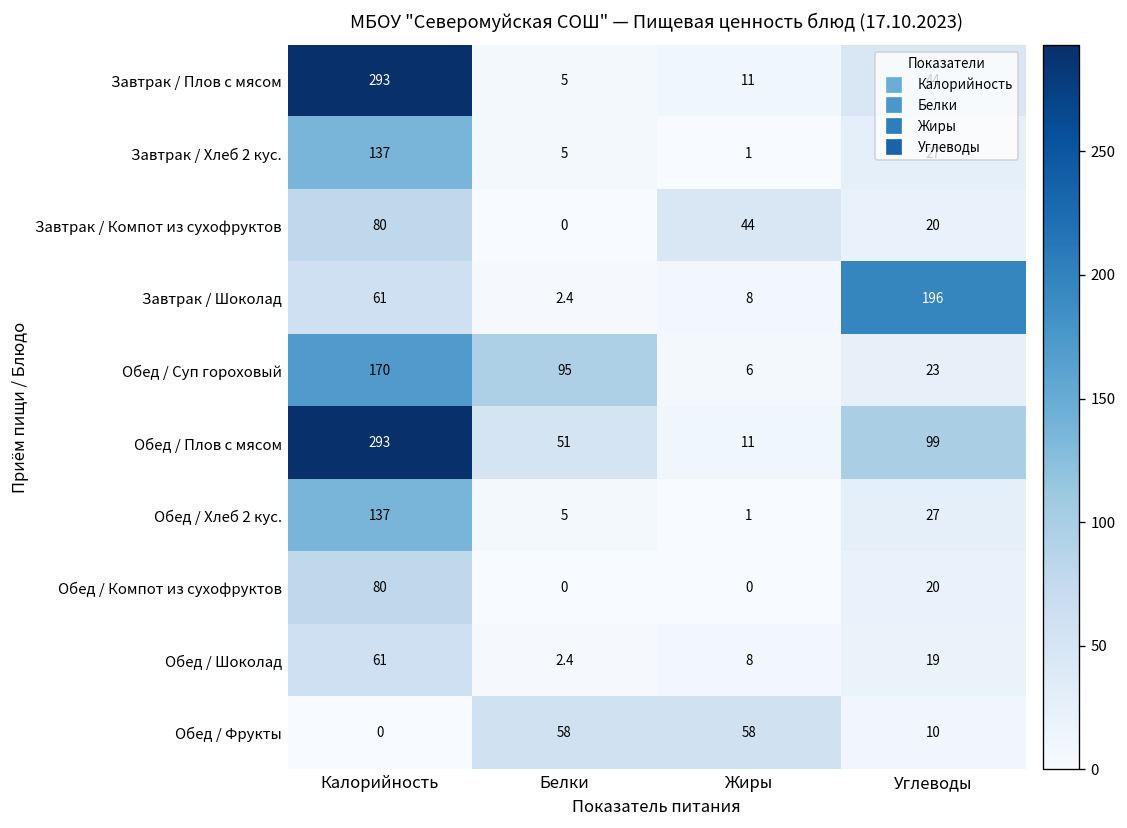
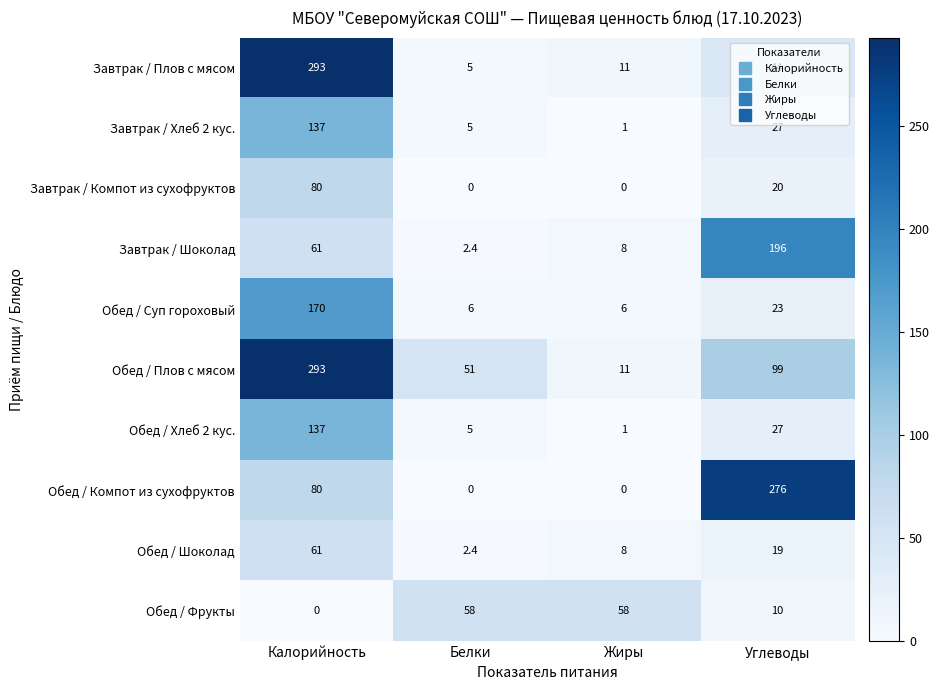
  {
    "Завтрак / Плов с мясом": {
      "Калорийность": 293,
      "Белки": 5,
      "Жиры": 11
    },
    "Завтрак / Хлеб 2 кус.": {
      "Калорийность": 137,
      "Белки": 5,
      "Жиры": 1
    },
    "Завтрак / Компот из сухофруктов": {
      "Калорийность": 80,
      "Белки": 0,
-     "Жиры": 44,
+     "Жиры": 0,
      "Углеводы": 20
    },
    "Завтрак / Шоколад": {
      "Калорийность": 61,
      "Белки": 2.4,
      "Жиры": 8,
      "Углеводы": 196
    },
    "Обед / Суп гороховый": {
      "Калорийность": 170,
-     "Белки": 95,
+     "Белки": 6,
      "Жиры": 6,
      "Углеводы": 23
    },
    "Обед / Плов с мясом": {
      "Калорийность": 293,
      "Белки": 51,
      "Жиры": 11,
      "Углеводы": 99
    },
    "Обед / Хлеб 2 кус.": {
      "Калорийность": 137,
      "Белки": 5,
      "Жиры": 1,
      "Углеводы": 27
    },
    "Обед / Компот из сухофруктов": {
      "Калорийность": 80,
      "Белки": 0,
      "Жиры": 0,
-     "Углеводы": 20
+     "Углеводы": 276
    },
    "Обед / Шоколад": {
      "Калорийность": 61,
      "Белки": 2.4,
      "Жиры": 8,
      "Углеводы": 19
    },
    "Обед / Фрукты": {
      "Калорийность": 0,
      "Белки": 58,
      "Жиры": 58,
      "Углеводы": 10
    }
  }
